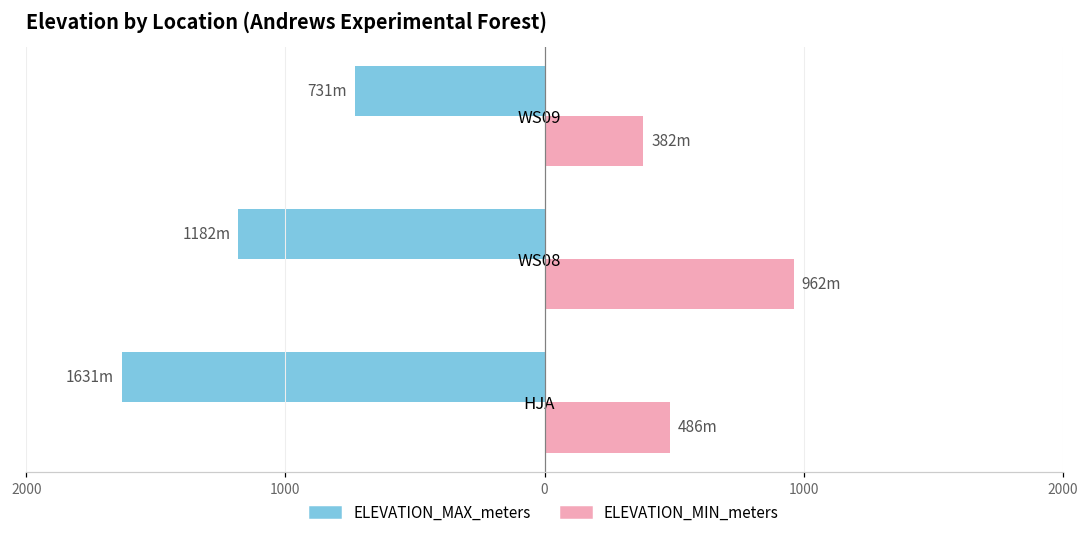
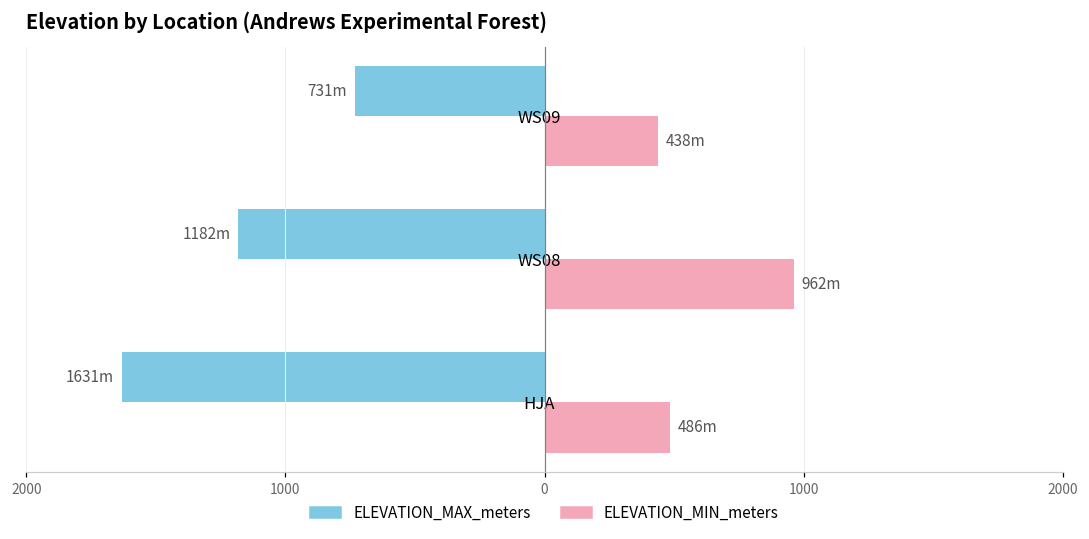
  {
    "ELEVATION_MIN_meters": {
-     "WS09": "382m",
+     "WS09": "438m",
      "WS08": "962m",
      "HJA": "486m"
    }
  }
